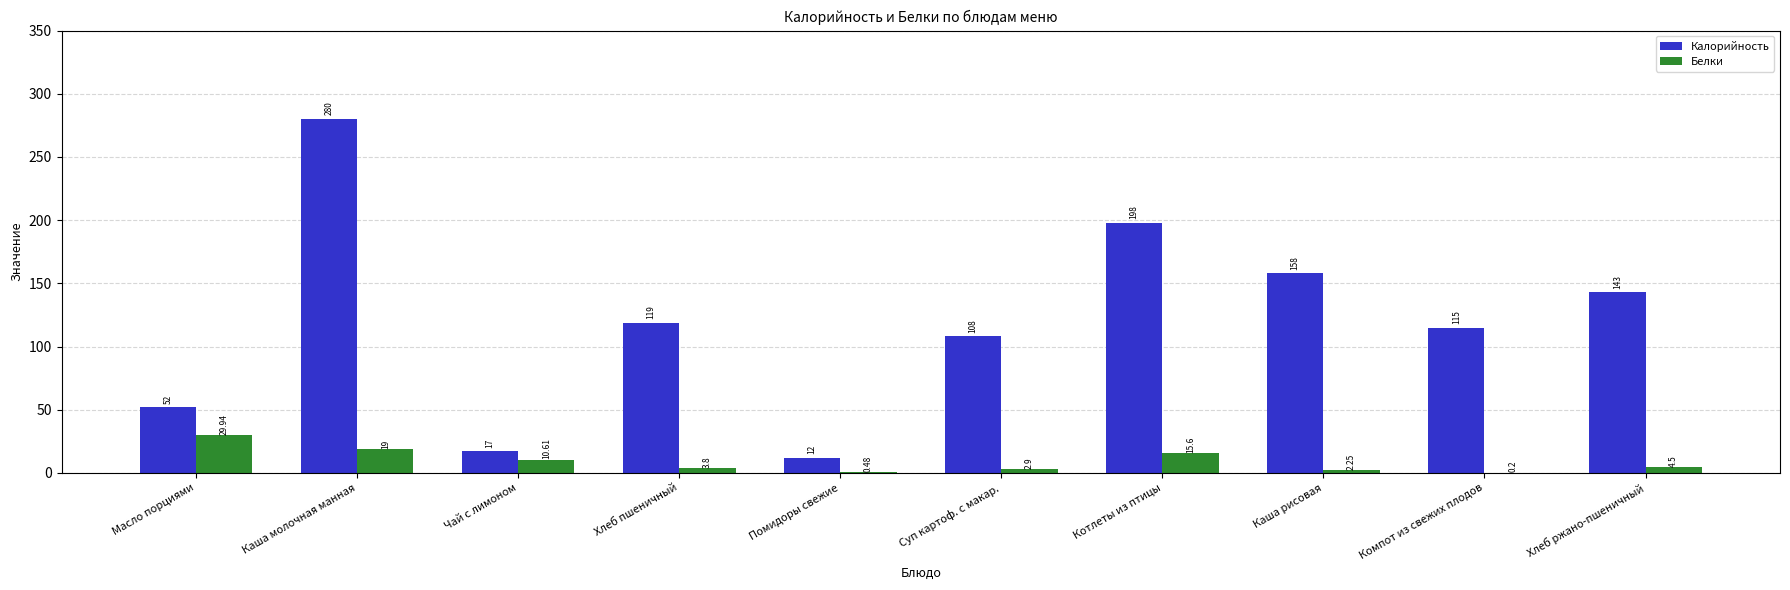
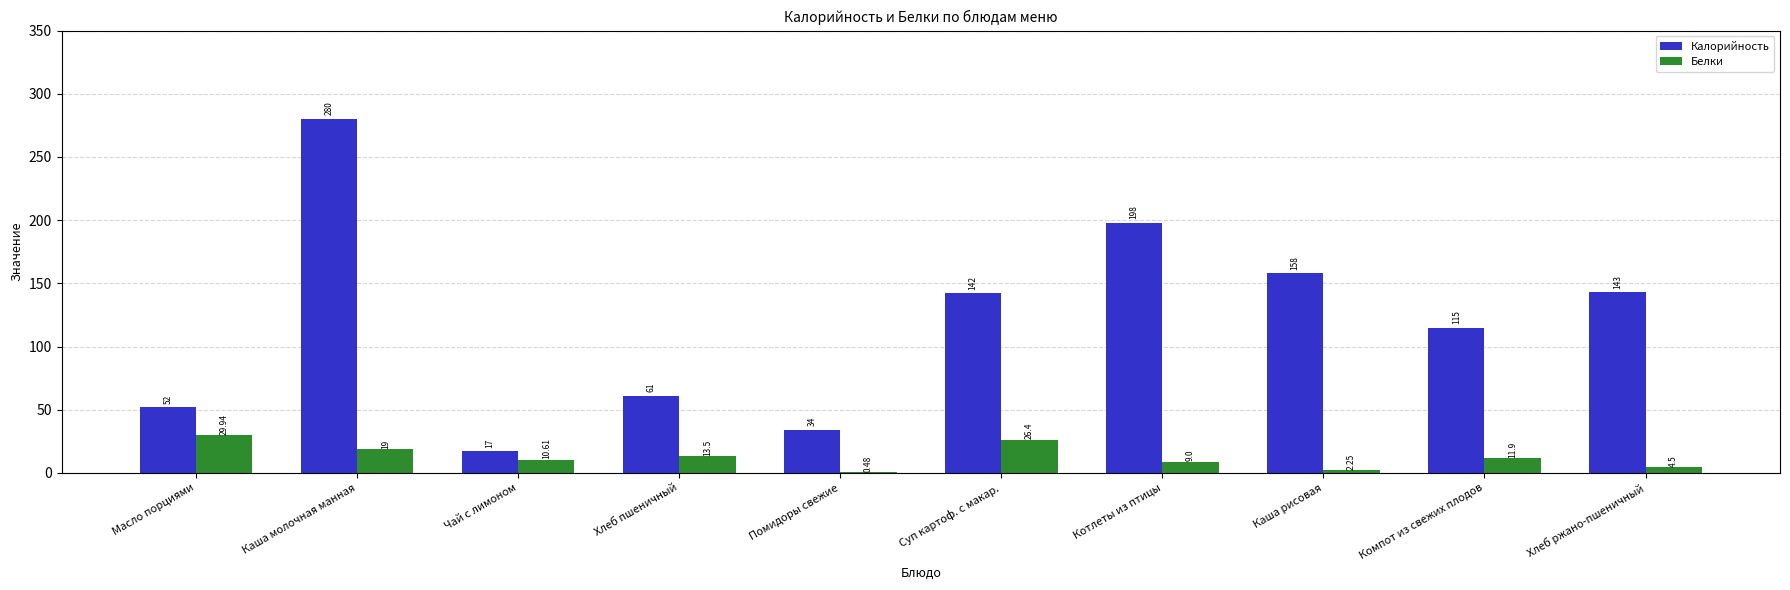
  {
    "Калорийность": {
      "Масло порциями": 52,
      "Каша молочная манная": 280,
      "Чай с лимоном": 17,
-     "Хлеб пшеничный": 119,
-     "Помидоры свежие": 12,
-     "Суп картоф. с макар.": 108,
+     "Хлеб пшеничный": 61,
+     "Помидоры свежие": 34,
+     "Суп картоф. с макар.": 142,
      "Котлеты из птицы": 198,
      "Каша рисовая": 158,
      "Компот из свежих плодов": 115,
      "Хлеб ржано-пшеничный": 143
    },
    "Белки": {
      "Масло порциями": 29.94,
      "Каша молочная манная": 19,
      "Чай с лимоном": 10.61,
-     "Хлеб пшеничный": 3.8,
+     "Хлеб пшеничный": 13.5,
      "Помидоры свежие": 0.48,
-     "Суп картоф. с макар.": 2.9,
-     "Котлеты из птицы": 15.6,
+     "Суп картоф. с макар.": 26.4,
+     "Котлеты из птицы": 9.0,
      "Каша рисовая": 2.25,
-     "Компот из свежих плодов": 0.2,
+     "Компот из свежих плодов": 11.9,
      "Хлеб ржано-пшеничный": 4.5
    }
  }
